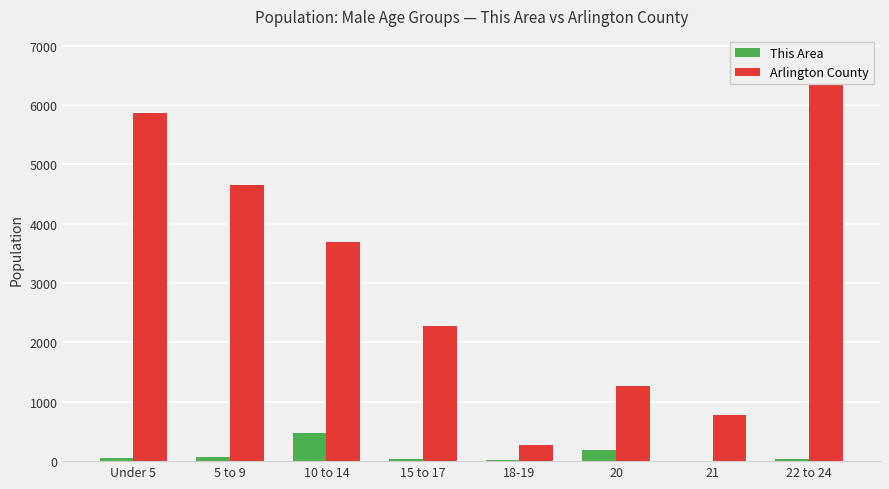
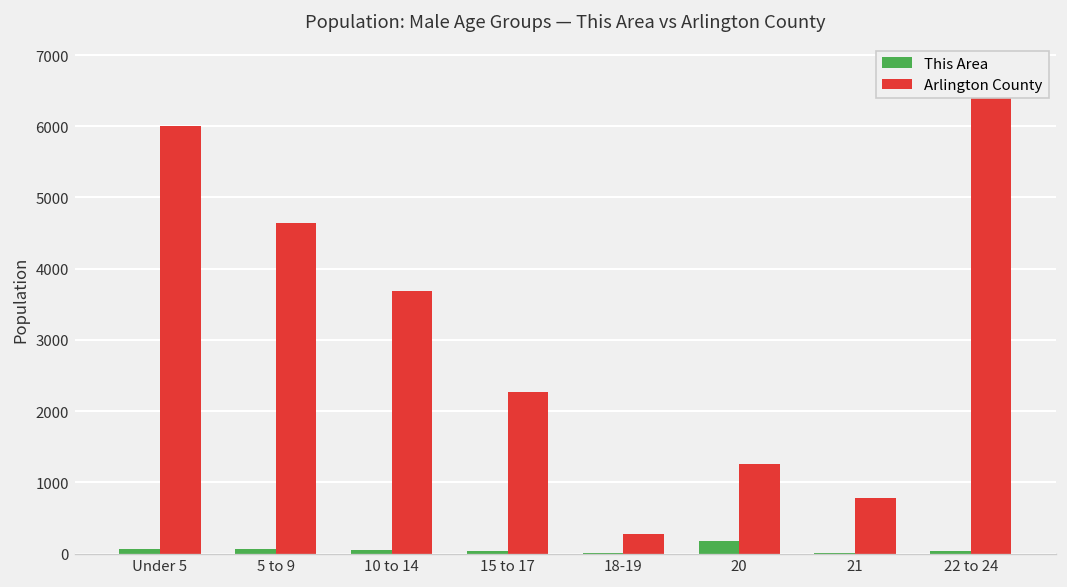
  {
    "This Area": {
      "Under 5": 100,
      "5 to 9": 100,
-     "10 to 14": 500,
+     "10 to 14": 100,
      "20": 200
    },
    "Arlington County": {
-     "Under 5": 5900,
+     "Under 5": 6000,
      "5 to 9": 4600,
      "10 to 14": 3700,
      "15 to 17": 2300,
      "18-19": 300,
      "20": 1300,
      "21": 800
    }
  }
